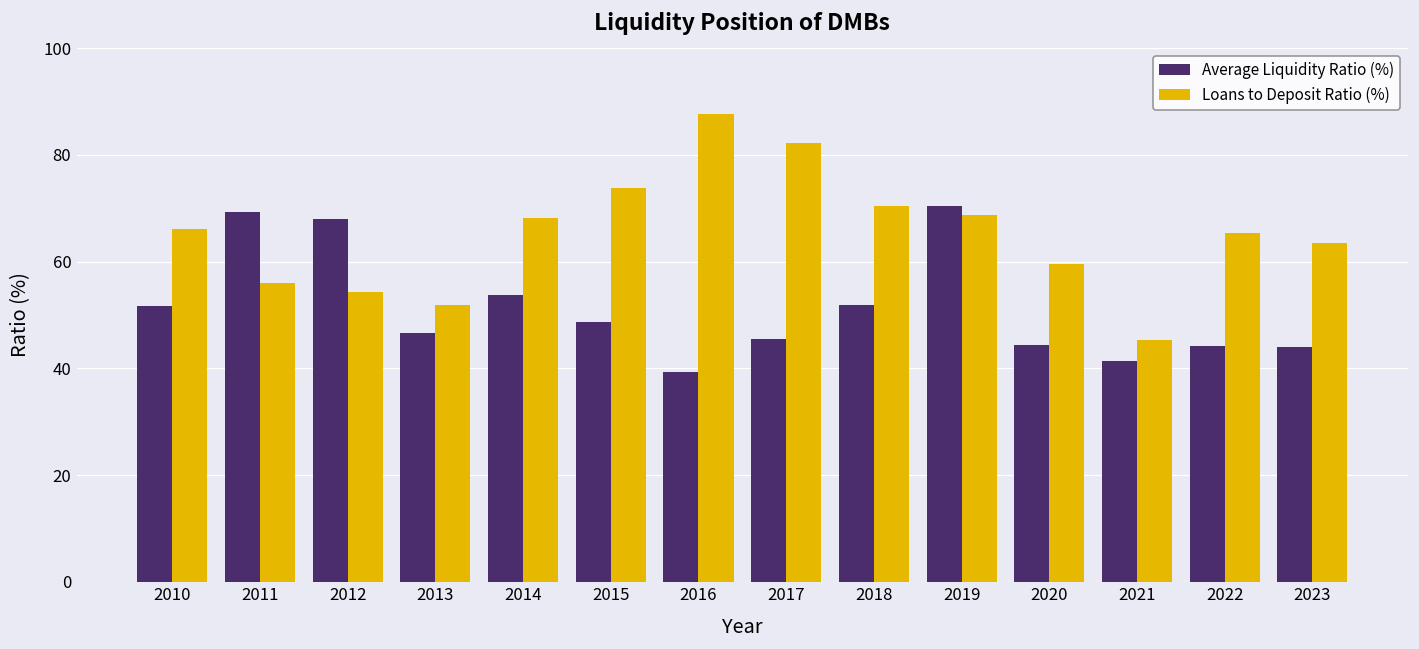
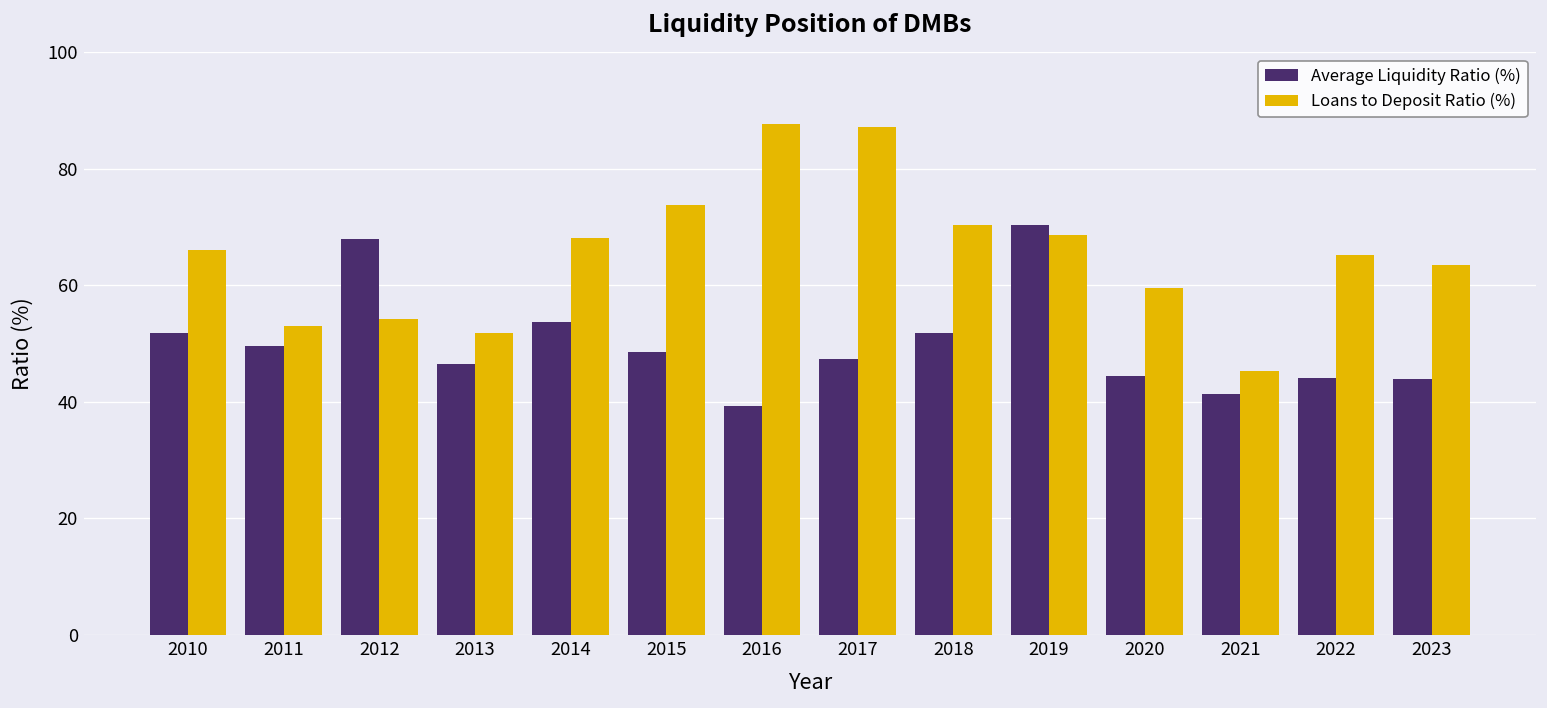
  {
    "Average Liquidity Ratio (%)": {
      "2010": 52,
-     "2011": 69,
+     "2011": 50,
      "2012": 68,
      "2013": 47,
      "2014": 54,
      "2015": 49,
      "2016": 39,
-     "2017": 46,
+     "2017": 47,
      "2018": 52,
      "2019": 70,
      "2020": 44,
      "2021": 41,
      "2022": 44,
      "2023": 44
    },
    "Loans to Deposit Ratio (%)": {
      "2010": 66,
-     "2011": 56,
+     "2011": 53,
      "2012": 54,
      "2013": 52,
      "2014": 68,
      "2015": 74,
      "2016": 88,
-     "2017": 82,
+     "2017": 87,
      "2018": 70,
      "2019": 69,
      "2020": 60,
      "2021": 45,
      "2022": 65,
      "2023": 63
    }
  }
